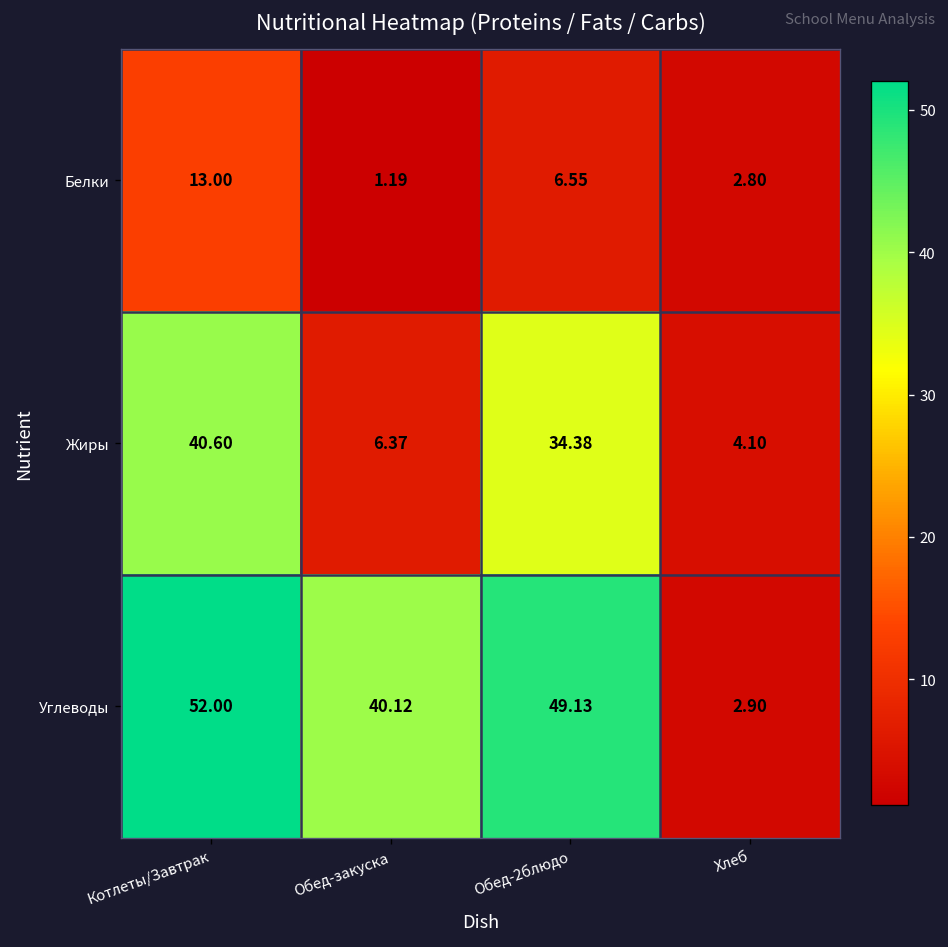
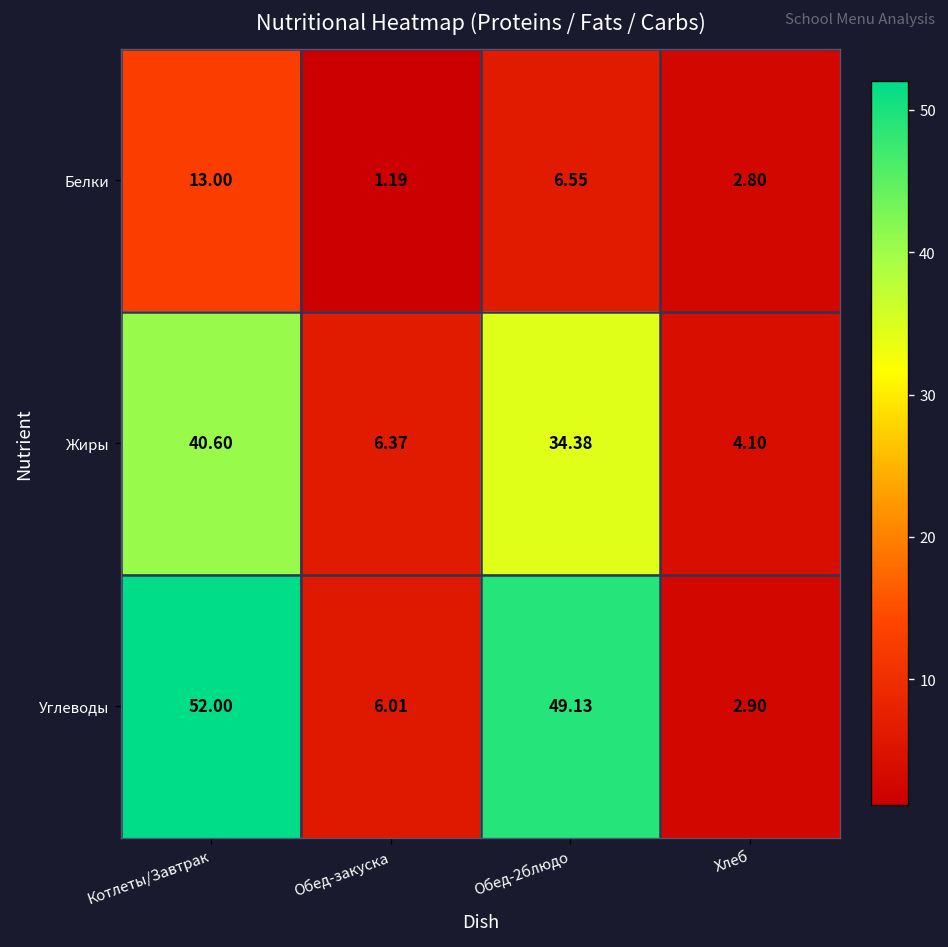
  {
    "Белки": {
      "Котлеты/Завтрак": 13.00,
      "Обед-закуска": 1.19,
      "Обед-2блюдо": 6.55,
      "Хлеб": 2.80
    },
    "Жиры": {
      "Котлеты/Завтрак": 40.60,
      "Обед-закуска": 6.37,
      "Обед-2блюдо": 34.38,
      "Хлеб": 4.10
    },
    "Углеводы": {
      "Котлеты/Завтрак": 52.00,
-     "Обед-закуска": 40.12,
+     "Обед-закуска": 6.01,
      "Обед-2блюдо": 49.13,
      "Хлеб": 2.90
    }
  }
